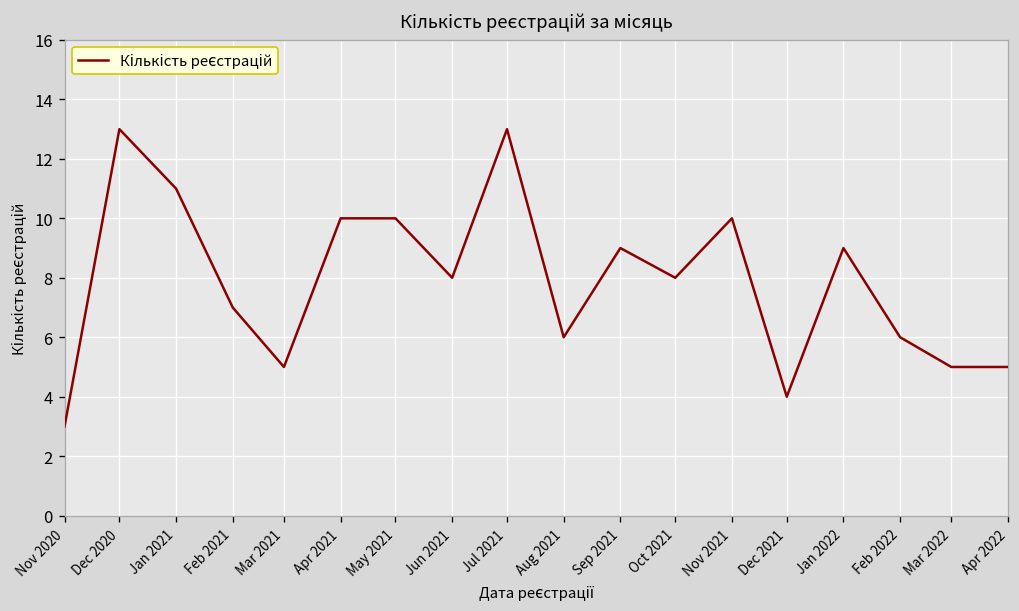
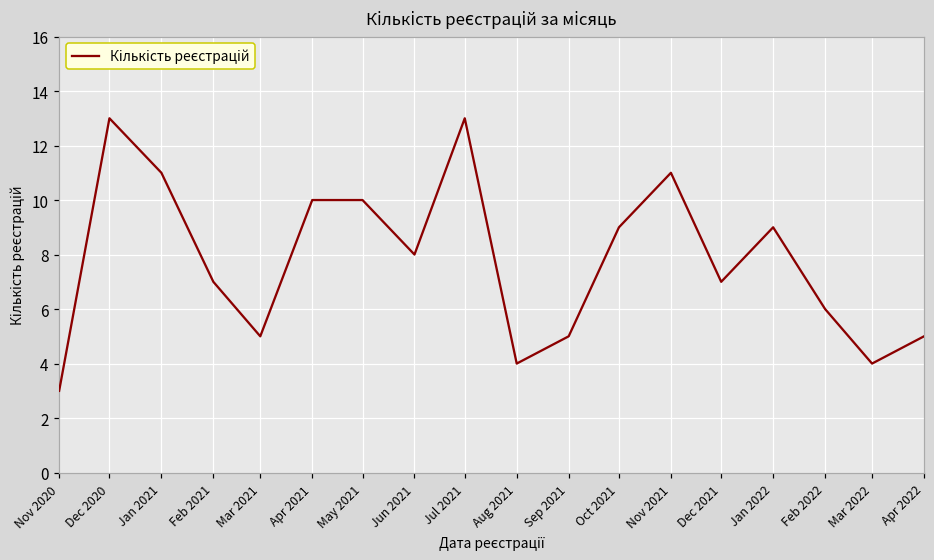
  {
    "Nov 2020": 3,
    "Dec 2020": 13,
    "Jan 2021": 11,
    "Feb 2021": 7,
    "Mar 2021": 5,
    "Apr 2021": 10,
    "May 2021": 10,
    "Jun 2021": 8,
    "Jul 2021": 13,
-   "Aug 2021": 6,
-   "Sep 2021": 9,
-   "Oct 2021": 8,
-   "Nov 2021": 10,
-   "Dec 2021": 4,
+   "Aug 2021": 4,
+   "Sep 2021": 5,
+   "Oct 2021": 9,
+   "Nov 2021": 11,
+   "Dec 2021": 7,
    "Jan 2022": 9,
    "Feb 2022": 6,
-   "Mar 2022": 5,
+   "Mar 2022": 4,
    "Apr 2022": 5
  }
